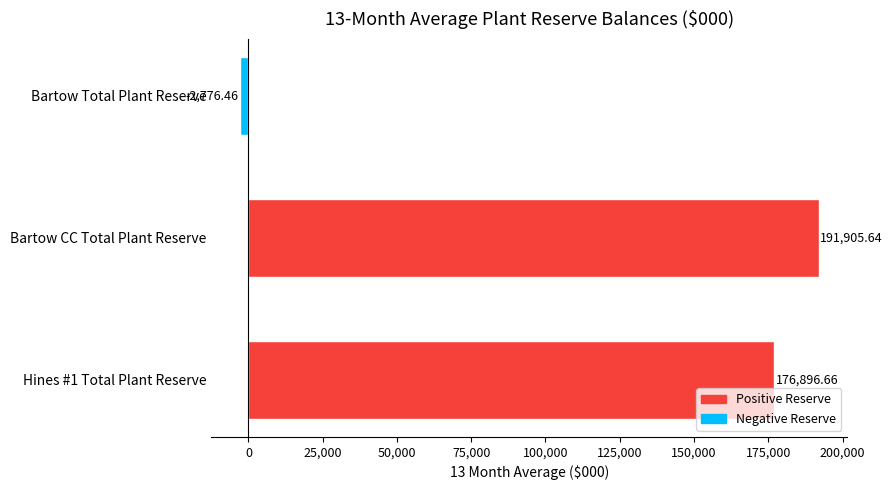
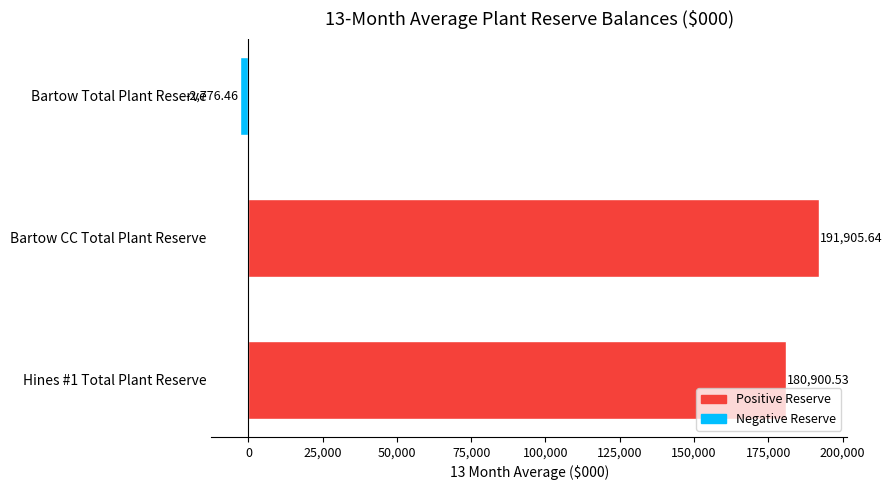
  {
    "Bartow Total Plant Reserve": "-2,776.46",
    "Bartow CC Total Plant Reserve": "191,905.64",
-   "Hines #1 Total Plant Reserve": "176,896.66"
+   "Hines #1 Total Plant Reserve": "180,900.53"
  }
